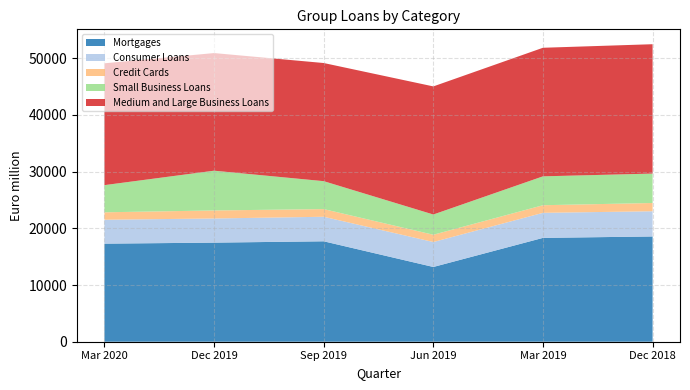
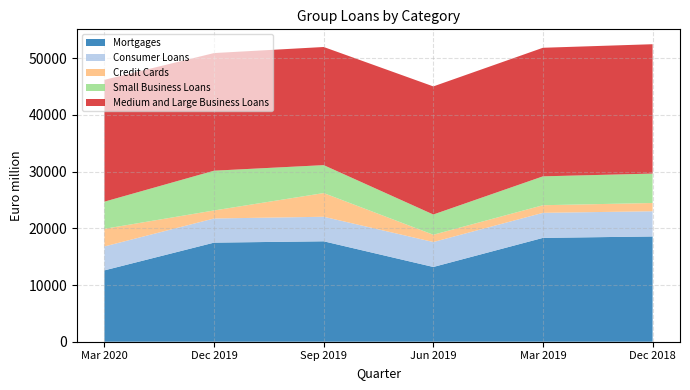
  {
    "Mortgages": {
-     "Mar 2020": 17000,
+     "Mar 2020": 13000,
      "Dec 2019": 17000,
      "Sep 2019": 18000,
      "Jun 2019": 13000,
      "Mar 2019": 18000,
      "Dec 2018": 19000
    },
    "Consumer Loans": {
      "Mar 2020": 4000,
      "Dec 2019": 4000,
      "Sep 2019": 4000,
      "Jun 2019": 4000,
      "Mar 2019": 4000,
      "Dec 2018": 4000
    },
    "Credit Cards": {
-     "Mar 2020": 1000,
+     "Mar 2020": 3000,
      "Dec 2019": 1000,
-     "Sep 2019": 1000,
+     "Sep 2019": 4000,
      "Jun 2019": 1000,
      "Mar 2019": 1000,
      "Dec 2018": 1000
    },
    "Small Business Loans": {
      "Mar 2020": 5000,
      "Dec 2019": 7000,
      "Sep 2019": 5000,
      "Jun 2019": 4000,
      "Mar 2019": 5000,
      "Dec 2018": 5000
    },
    "Medium and Large Business Loans": {
      "Sep 2019": 21000,
      "Jun 2019": 23000,
      "Mar 2019": 23000,
      "Dec 2018": 23000
    }
  }
